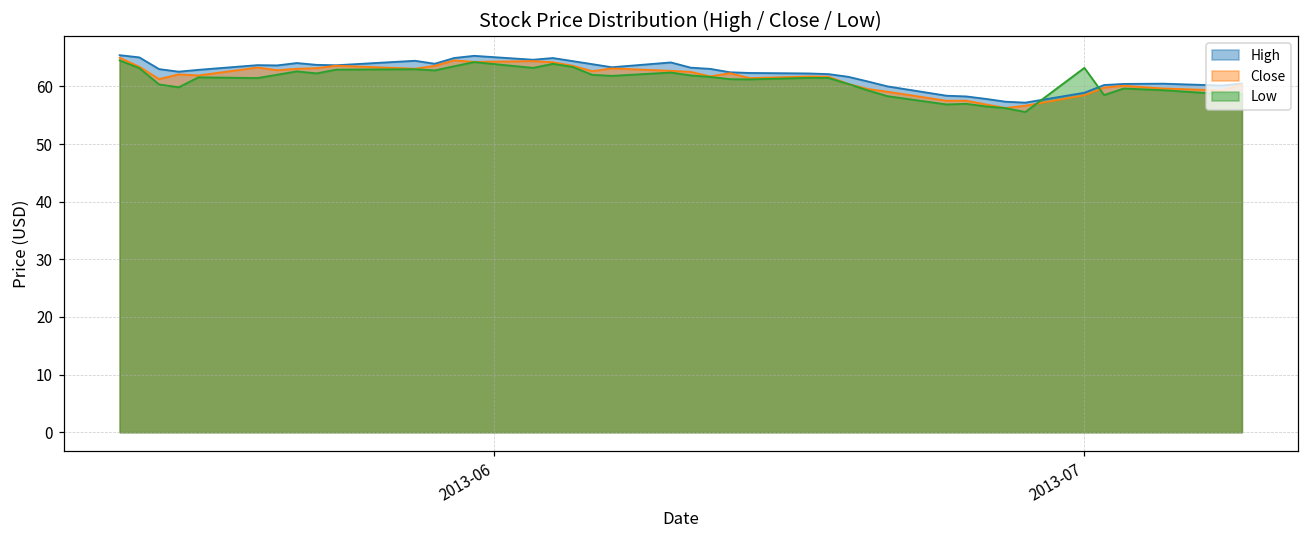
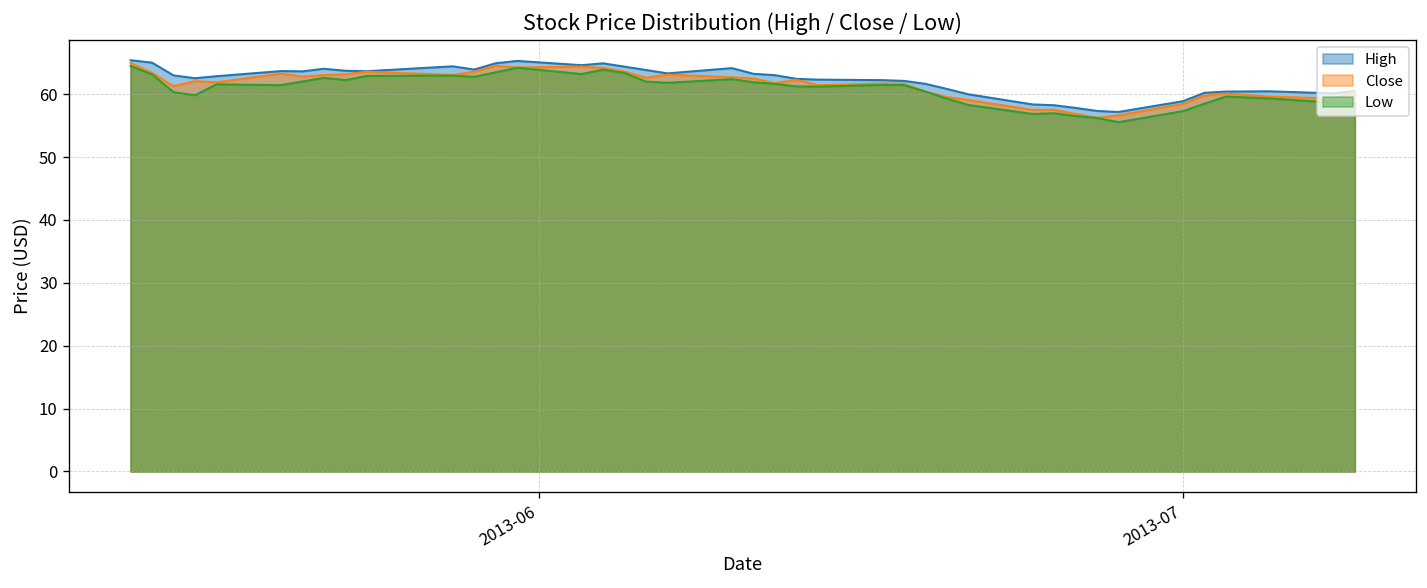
  {
    "Low": {
-     "2013-07": 63
+     "2013-07": 57
    }
  }
